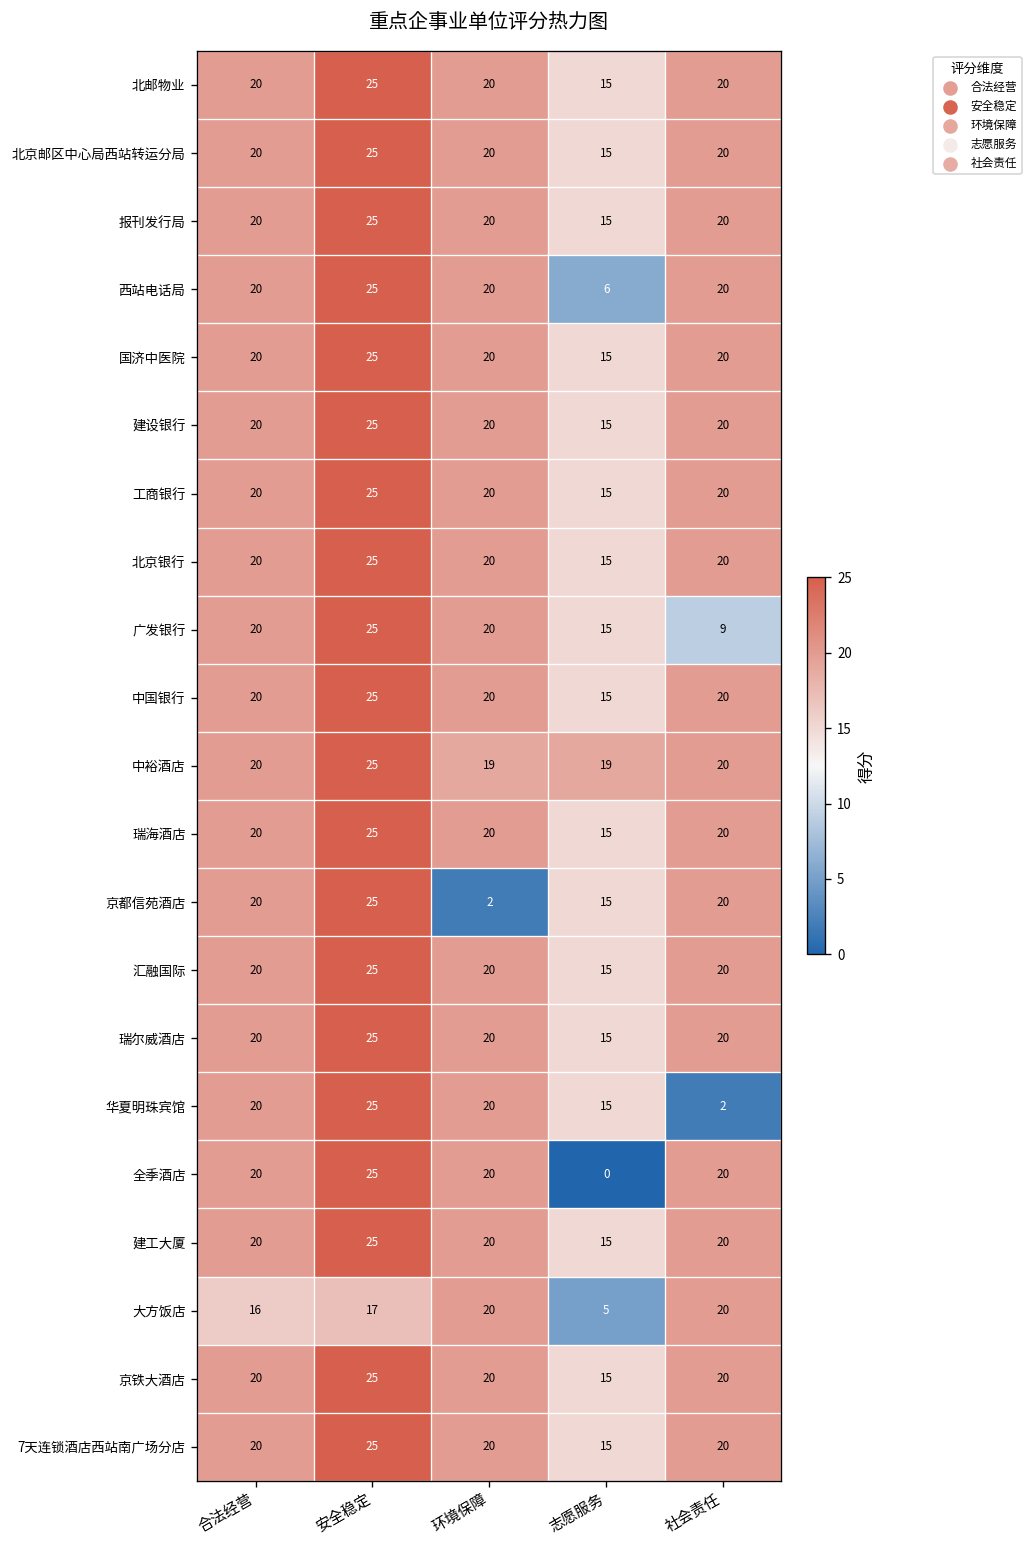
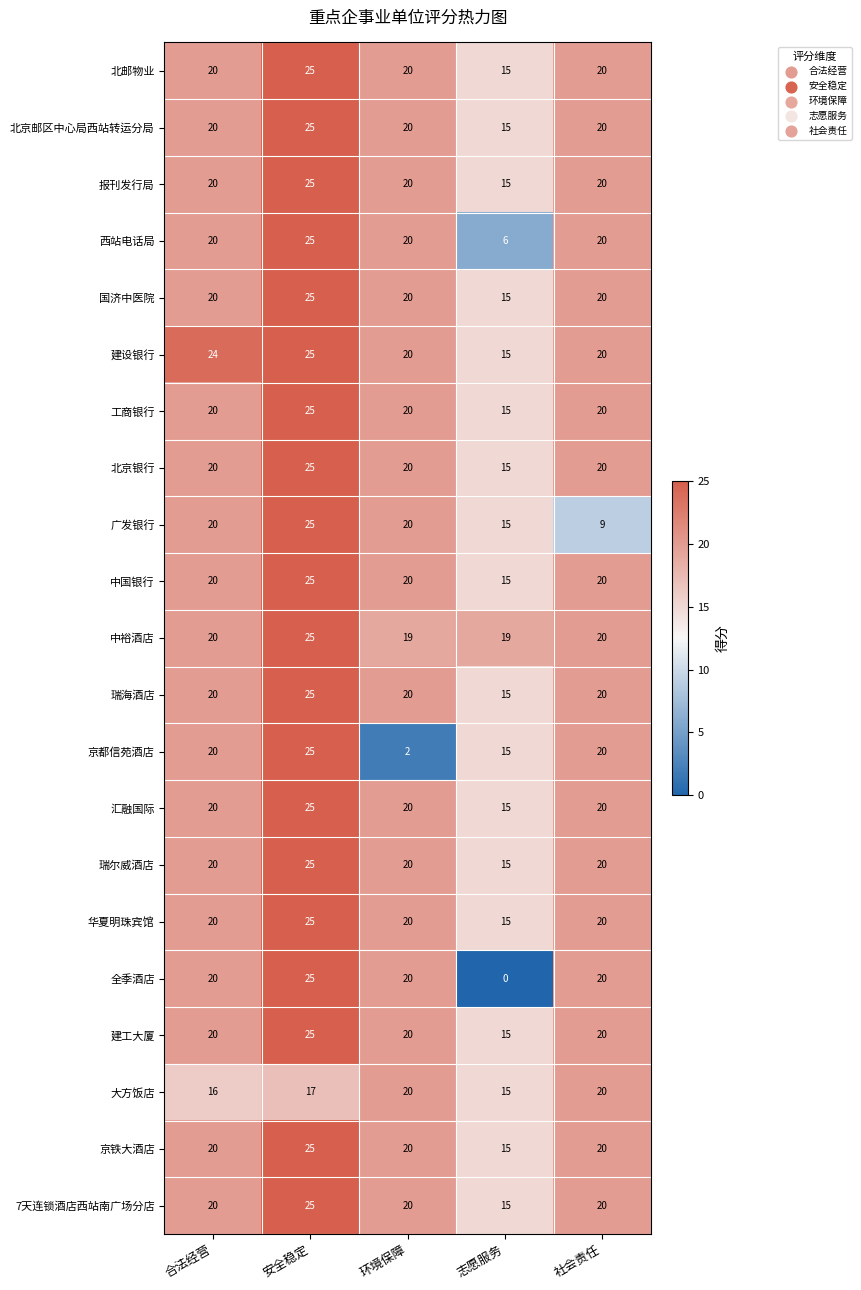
  {
    "北邮物业": {
      "合法经营": 20,
      "安全稳定": 25,
      "环境保障": 20,
      "志愿服务": 15,
      "社会责任": 20
    },
    "北京邮区中心局西站转运分局": {
      "合法经营": 20,
      "安全稳定": 25,
      "环境保障": 20,
      "志愿服务": 15,
      "社会责任": 20
    },
    "报刊发行局": {
      "合法经营": 20,
      "安全稳定": 25,
      "环境保障": 20,
      "志愿服务": 15,
      "社会责任": 20
    },
    "西站电话局": {
      "合法经营": 20,
      "安全稳定": 25,
      "环境保障": 20,
      "志愿服务": 6,
      "社会责任": 20
    },
    "国济中医院": {
      "合法经营": 20,
      "安全稳定": 25,
      "环境保障": 20,
      "志愿服务": 15,
      "社会责任": 20
    },
    "建设银行": {
-     "合法经营": 20,
+     "合法经营": 24,
      "安全稳定": 25,
      "环境保障": 20,
      "志愿服务": 15,
      "社会责任": 20
    },
    "工商银行": {
      "合法经营": 20,
      "安全稳定": 25,
      "环境保障": 20,
      "志愿服务": 15,
      "社会责任": 20
    },
    "北京银行": {
      "合法经营": 20,
      "安全稳定": 25,
      "环境保障": 20,
      "志愿服务": 15,
      "社会责任": 20
    },
    "广发银行": {
      "合法经营": 20,
      "安全稳定": 25,
      "环境保障": 20,
      "志愿服务": 15,
      "社会责任": 9
    },
    "中国银行": {
      "合法经营": 20,
      "安全稳定": 25,
      "环境保障": 20,
      "志愿服务": 15,
      "社会责任": 20
    },
    "中裕酒店": {
      "合法经营": 20,
      "安全稳定": 25,
      "环境保障": 19,
      "志愿服务": 19,
      "社会责任": 20
    },
    "瑞海酒店": {
      "合法经营": 20,
      "安全稳定": 25,
      "环境保障": 20,
      "志愿服务": 15,
      "社会责任": 20
    },
    "京都信苑酒店": {
      "合法经营": 20,
      "安全稳定": 25,
      "环境保障": 2,
      "志愿服务": 15,
      "社会责任": 20
    },
    "汇融国际": {
      "合法经营": 20,
      "安全稳定": 25,
      "环境保障": 20,
      "志愿服务": 15,
      "社会责任": 20
    },
    "瑞尔威酒店": {
      "合法经营": 20,
      "安全稳定": 25,
      "环境保障": 20,
      "志愿服务": 15,
      "社会责任": 20
    },
    "华夏明珠宾馆": {
      "合法经营": 20,
      "安全稳定": 25,
      "环境保障": 20,
      "志愿服务": 15,
-     "社会责任": 2
+     "社会责任": 20
    },
    "全季酒店": {
      "合法经营": 20,
      "安全稳定": 25,
      "环境保障": 20,
      "志愿服务": 0,
      "社会责任": 20
    },
    "建工大厦": {
      "合法经营": 20,
      "安全稳定": 25,
      "环境保障": 20,
      "志愿服务": 15,
      "社会责任": 20
    },
    "大方饭店": {
      "合法经营": 16,
      "安全稳定": 17,
      "环境保障": 20,
-     "志愿服务": 5,
+     "志愿服务": 15,
      "社会责任": 20
    },
    "京铁大酒店": {
      "合法经营": 20,
      "安全稳定": 25,
      "环境保障": 20,
      "志愿服务": 15,
      "社会责任": 20
    },
    "7天连锁酒店西站南广场分店": {
      "合法经营": 20,
      "安全稳定": 25,
      "环境保障": 20,
      "志愿服务": 15,
      "社会责任": 20
    }
  }
